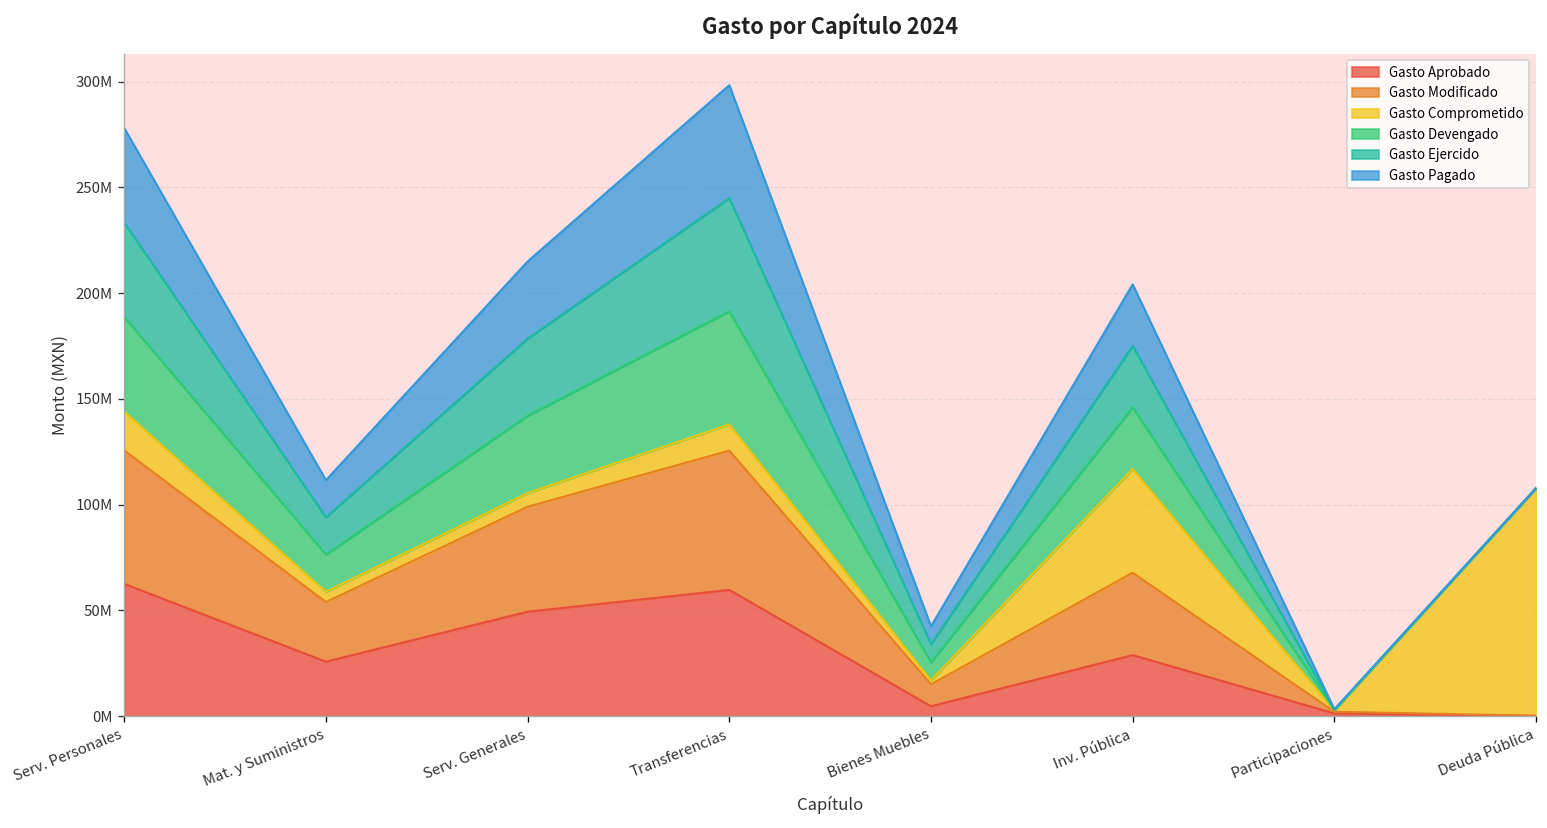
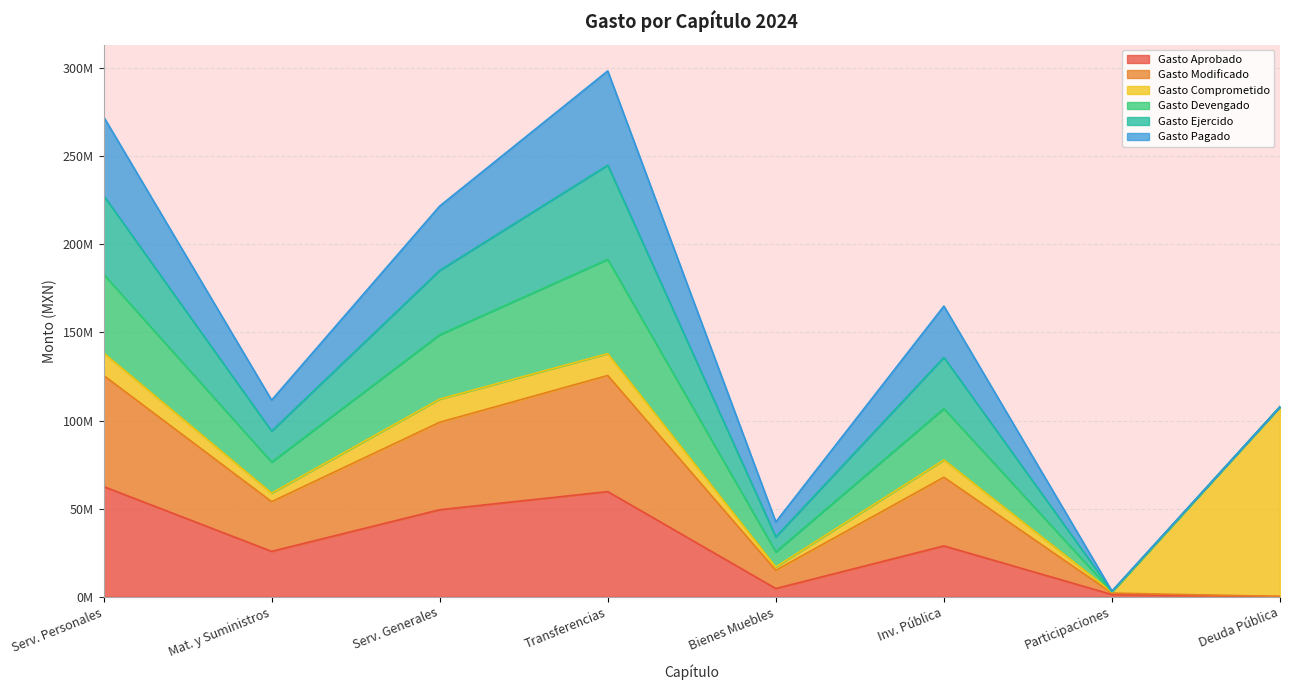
  {
    "Gasto Comprometido": {
-     "Serv. Personales": 18000000,
+     "Serv. Personales": 13000000,
      "Mat. y Suministros": 5000000,
-     "Serv. Generales": 6000000,
+     "Serv. Generales": 13000000,
      "Transferencias": 12000000,
      "Bienes Muebles": 2000000,
-     "Inv. Pública": 49000000
+     "Inv. Pública": 10000000
    },
    "Gasto Pagado": {
      "Serv. Personales": 45000000,
      "Mat. y Suministros": 18000000,
      "Serv. Generales": 37000000,
      "Transferencias": 53000000,
      "Bienes Muebles": 9000000,
      "Inv. Pública": 29000000
    }
  }
